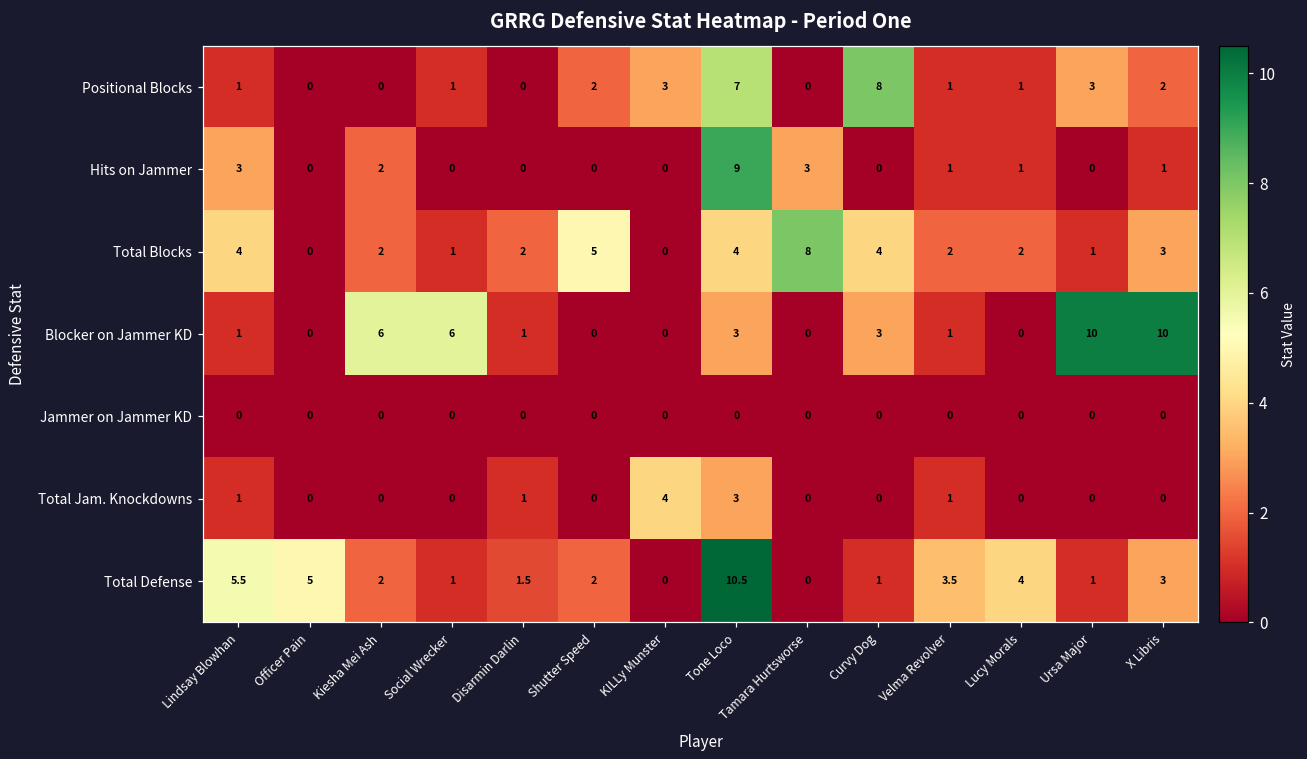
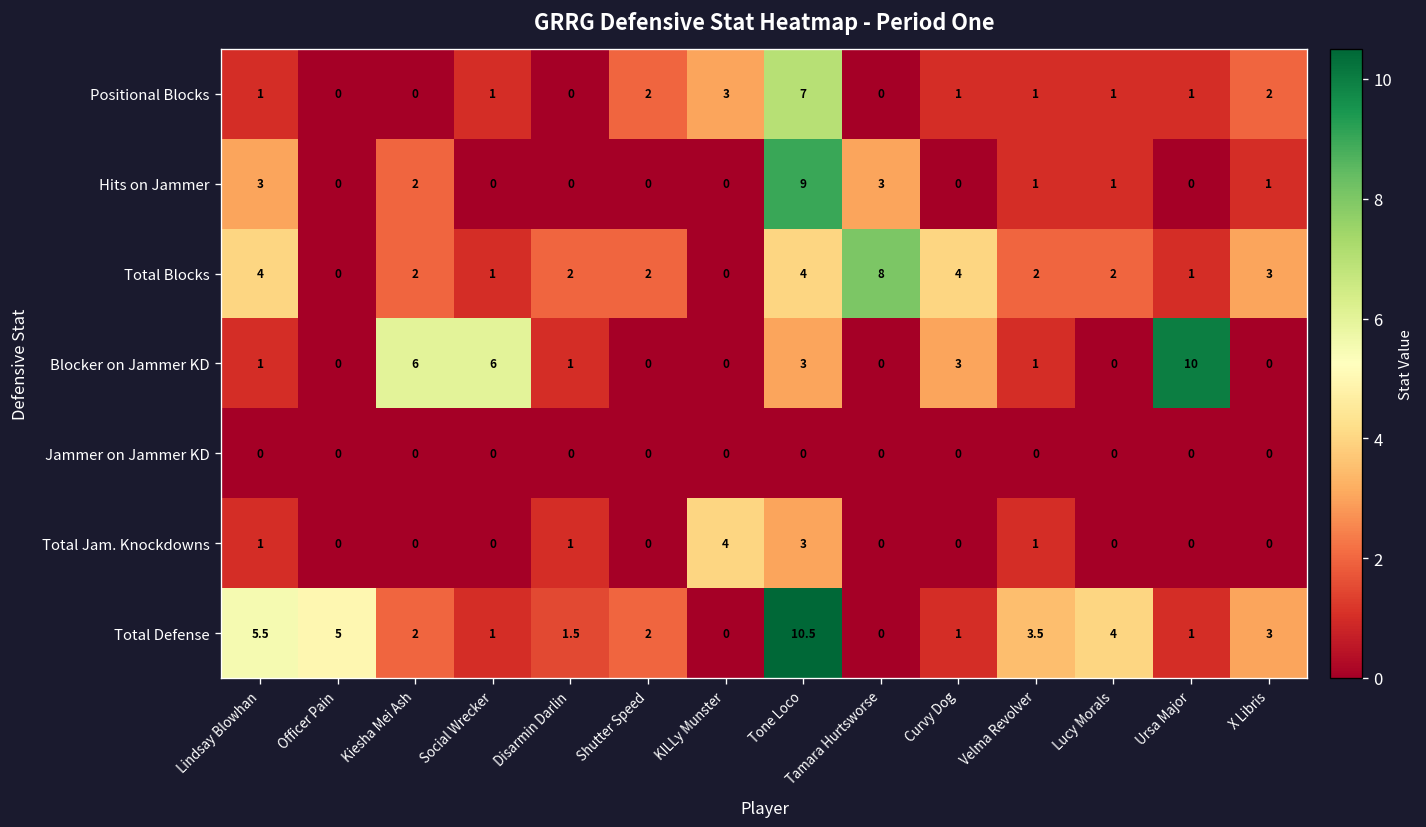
  {
    "Positional Blocks": {
      "Lindsay Blowhan": 1,
      "Officer Pain": 0,
      "Kiesha Mei Ash": 0,
      "Social Wrecker": 1,
      "Disarmin Darlin": 0,
      "Shutter Speed": 2,
      "KILLy Munster": 3,
      "Tone Loco": 7,
      "Tamara Hurtsworse": 0,
-     "Curvy Dog": 8,
+     "Curvy Dog": 1,
      "Velma Revolver": 1,
      "Lucy Morals": 1,
-     "Ursa Major": 3,
+     "Ursa Major": 1,
      "X Libris": 2
    },
    "Hits on Jammer": {
      "Lindsay Blowhan": 3,
      "Officer Pain": 0,
      "Kiesha Mei Ash": 2,
      "Social Wrecker": 0,
      "Disarmin Darlin": 0,
      "Shutter Speed": 0,
      "KILLy Munster": 0,
      "Tone Loco": 9,
      "Tamara Hurtsworse": 3,
      "Curvy Dog": 0,
      "Velma Revolver": 1,
      "Lucy Morals": 1,
      "Ursa Major": 0,
      "X Libris": 1
    },
    "Total Blocks": {
      "Lindsay Blowhan": 4,
      "Officer Pain": 0,
      "Kiesha Mei Ash": 2,
      "Social Wrecker": 1,
      "Disarmin Darlin": 2,
-     "Shutter Speed": 5,
+     "Shutter Speed": 2,
      "KILLy Munster": 0,
      "Tone Loco": 4,
      "Tamara Hurtsworse": 8,
      "Curvy Dog": 4,
      "Velma Revolver": 2,
      "Lucy Morals": 2,
      "Ursa Major": 1,
      "X Libris": 3
    },
    "Blocker on Jammer KD": {
      "Lindsay Blowhan": 1,
      "Officer Pain": 0,
      "Kiesha Mei Ash": 6,
      "Social Wrecker": 6,
      "Disarmin Darlin": 1,
      "Shutter Speed": 0,
      "KILLy Munster": 0,
      "Tone Loco": 3,
      "Tamara Hurtsworse": 0,
      "Curvy Dog": 3,
      "Velma Revolver": 1,
      "Lucy Morals": 0,
      "Ursa Major": 10,
-     "X Libris": 10
+     "X Libris": 0
    },
    "Jammer on Jammer KD": {
      "Lindsay Blowhan": 0,
      "Officer Pain": 0,
      "Kiesha Mei Ash": 0,
      "Social Wrecker": 0,
      "Disarmin Darlin": 0,
      "Shutter Speed": 0,
      "KILLy Munster": 0,
      "Tone Loco": 0,
      "Tamara Hurtsworse": 0,
      "Curvy Dog": 0,
      "Velma Revolver": 0,
      "Lucy Morals": 0,
      "Ursa Major": 0,
      "X Libris": 0
    },
    "Total Jam. Knockdowns": {
      "Lindsay Blowhan": 1,
      "Officer Pain": 0,
      "Kiesha Mei Ash": 0,
      "Social Wrecker": 0,
      "Disarmin Darlin": 1,
      "Shutter Speed": 0,
      "KILLy Munster": 4,
      "Tone Loco": 3,
      "Tamara Hurtsworse": 0,
      "Curvy Dog": 0,
      "Velma Revolver": 1,
      "Lucy Morals": 0,
      "Ursa Major": 0,
      "X Libris": 0
    },
    "Total Defense": {
      "Lindsay Blowhan": 5.5,
      "Officer Pain": 5,
      "Kiesha Mei Ash": 2,
      "Social Wrecker": 1,
      "Disarmin Darlin": 1.5,
      "Shutter Speed": 2,
      "KILLy Munster": 0,
      "Tone Loco": 10.5,
      "Tamara Hurtsworse": 0,
      "Curvy Dog": 1,
      "Velma Revolver": 3.5,
      "Lucy Morals": 4,
      "Ursa Major": 1,
      "X Libris": 3
    }
  }
